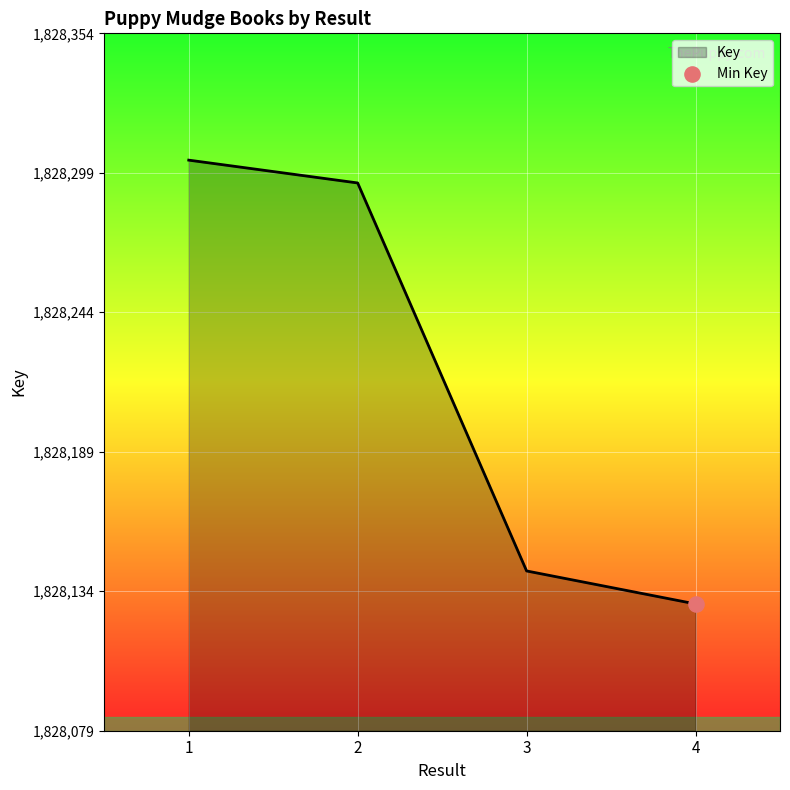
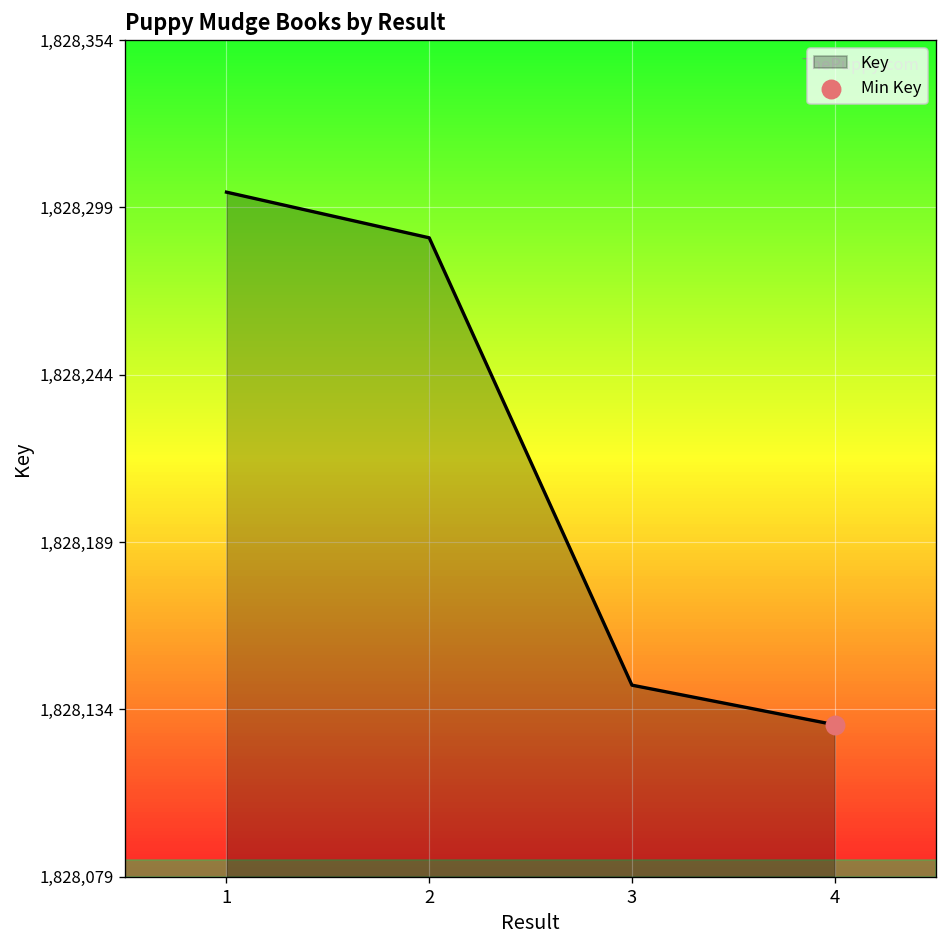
  {
    "Key": {
      "1": "1,828,304",
-     "2": "1,828,295",
+     "2": "1,828,289",
      "3": "1,828,142"
    }
  }
